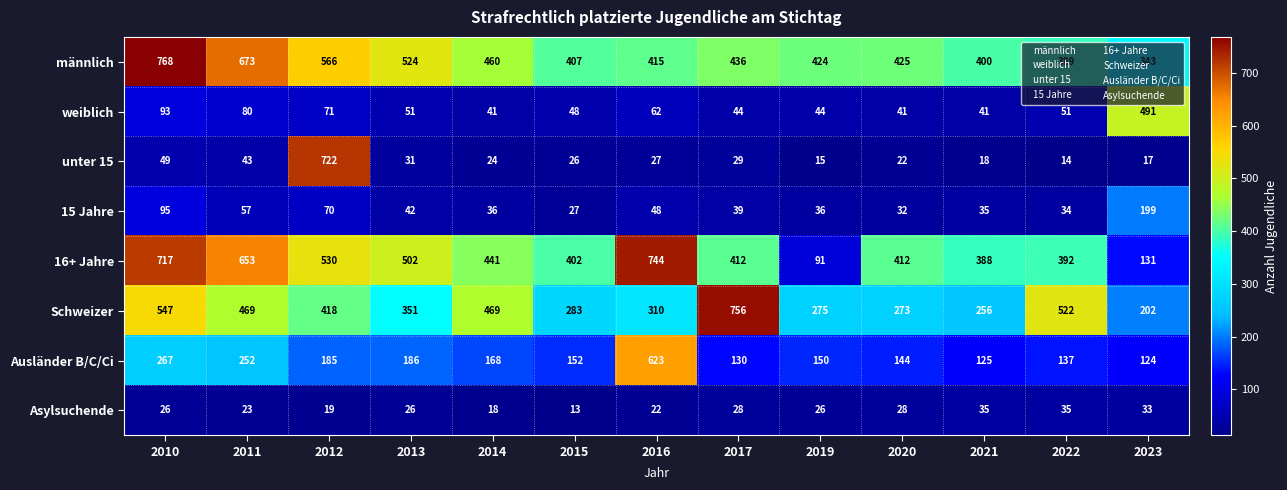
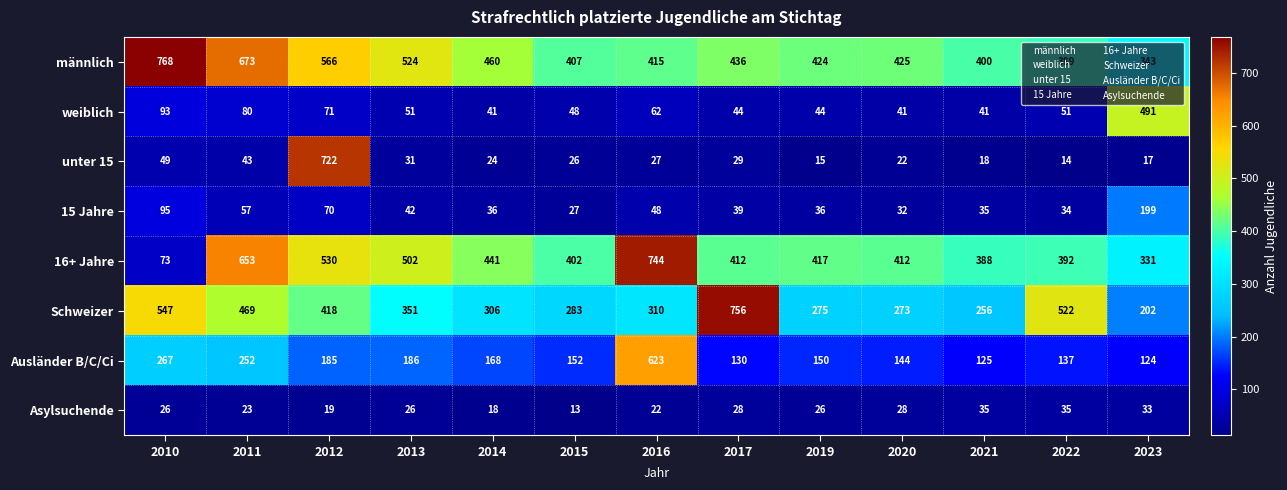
  {
    "männlich": {
      "2010": 768,
      "2011": 673,
      "2012": 566,
      "2013": 524,
      "2014": 460,
      "2015": 407,
      "2016": 415,
      "2017": 436,
      "2019": 424,
      "2020": 425,
      "2021": 400
    },
    "weiblich": {
      "2010": 93,
      "2011": 80,
      "2012": 71,
      "2013": 51,
      "2014": 41,
      "2015": 48,
      "2016": 62,
      "2017": 44,
      "2019": 44,
      "2020": 41,
      "2021": 41,
      "2022": 51,
      "2023": 491
    },
    "unter 15": {
      "2010": 49,
      "2011": 43,
      "2012": 722,
      "2013": 31,
      "2014": 24,
      "2015": 26,
      "2016": 27,
      "2017": 29,
      "2019": 15,
      "2020": 22,
      "2021": 18,
      "2022": 14,
      "2023": 17
    },
    "15 Jahre": {
      "2010": 95,
      "2011": 57,
      "2012": 70,
      "2013": 42,
      "2014": 36,
      "2015": 27,
      "2016": 48,
      "2017": 39,
      "2019": 36,
      "2020": 32,
      "2021": 35,
      "2022": 34,
      "2023": 199
    },
    "16+ Jahre": {
-     "2010": 717,
+     "2010": 73,
      "2011": 653,
      "2012": 530,
      "2013": 502,
      "2014": 441,
      "2015": 402,
      "2016": 744,
      "2017": 412,
-     "2019": 91,
+     "2019": 417,
      "2020": 412,
      "2021": 388,
      "2022": 392,
-     "2023": 131
+     "2023": 331
    },
    "Schweizer": {
      "2010": 547,
      "2011": 469,
      "2012": 418,
      "2013": 351,
-     "2014": 469,
+     "2014": 306,
      "2015": 283,
      "2016": 310,
      "2017": 756,
      "2019": 275,
      "2020": 273,
      "2021": 256,
      "2022": 522,
      "2023": 202
    },
    "Ausländer B/C/Ci": {
      "2010": 267,
      "2011": 252,
      "2012": 185,
      "2013": 186,
      "2014": 168,
      "2015": 152,
      "2016": 623,
      "2017": 130,
      "2019": 150,
      "2020": 144,
      "2021": 125,
      "2022": 137,
      "2023": 124
    },
    "Asylsuchende": {
      "2010": 26,
      "2011": 23,
      "2012": 19,
      "2013": 26,
      "2014": 18,
      "2015": 13,
      "2016": 22,
      "2017": 28,
      "2019": 26,
      "2020": 28,
      "2021": 35,
      "2022": 35,
      "2023": 33
    }
  }
